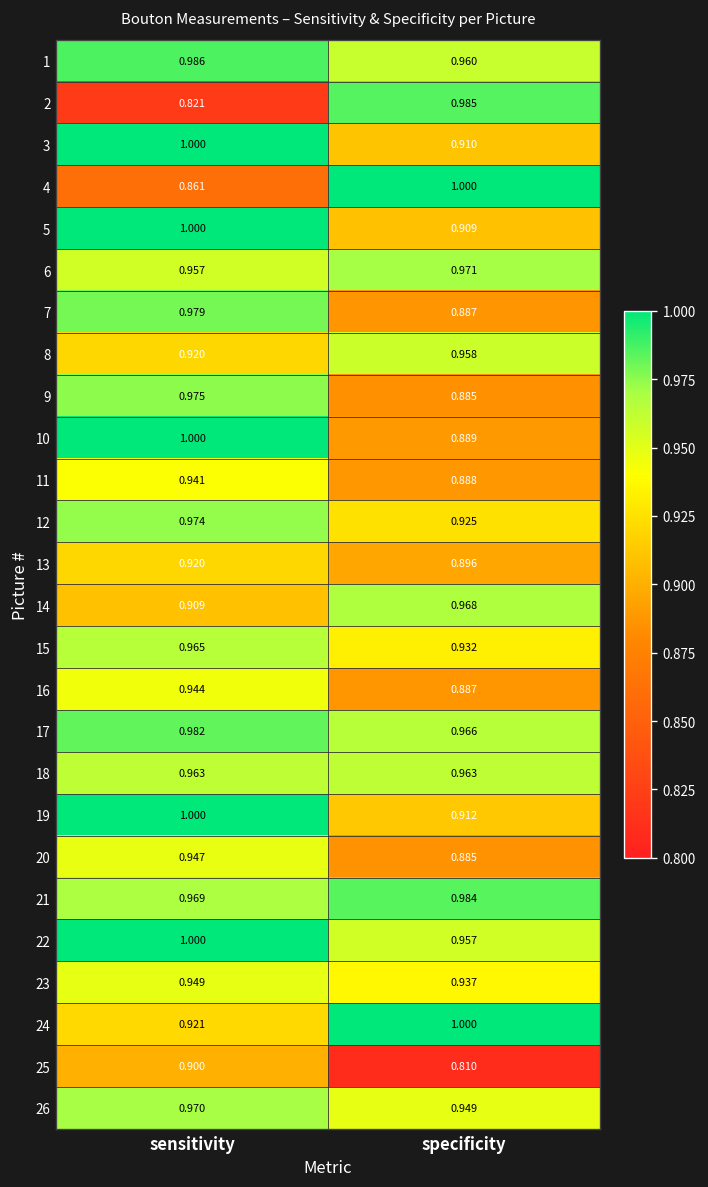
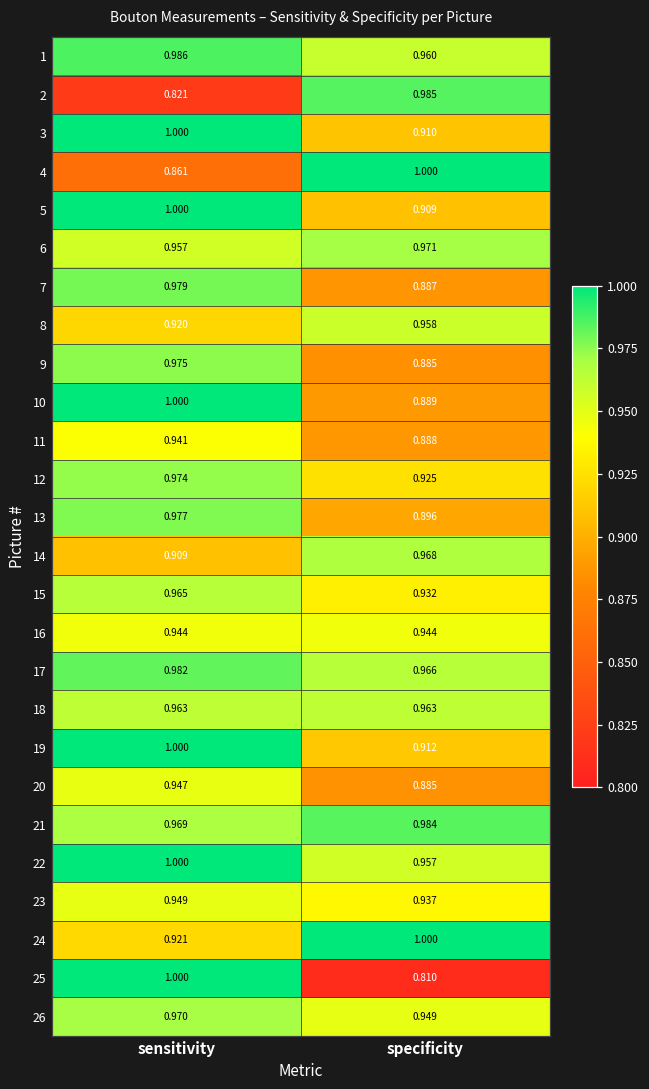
  {
    "1": {
      "sensitivity": 0.986,
      "specificity": 0.960
    },
    "2": {
      "sensitivity": 0.821,
      "specificity": 0.985
    },
    "3": {
      "sensitivity": 1.000,
      "specificity": 0.910
    },
    "4": {
      "sensitivity": 0.861,
      "specificity": 1.000
    },
    "5": {
      "sensitivity": 1.000,
      "specificity": 0.909
    },
    "6": {
      "sensitivity": 0.957,
      "specificity": 0.971
    },
    "7": {
      "sensitivity": 0.979,
      "specificity": 0.887
    },
    "8": {
      "sensitivity": 0.920,
      "specificity": 0.958
    },
    "9": {
      "sensitivity": 0.975,
      "specificity": 0.885
    },
    "10": {
      "sensitivity": 1.000,
      "specificity": 0.889
    },
    "11": {
      "sensitivity": 0.941,
      "specificity": 0.888
    },
    "12": {
      "sensitivity": 0.974,
      "specificity": 0.925
    },
    "13": {
-     "sensitivity": 0.920,
+     "sensitivity": 0.977,
      "specificity": 0.896
    },
    "14": {
      "sensitivity": 0.909,
      "specificity": 0.968
    },
    "15": {
      "sensitivity": 0.965,
      "specificity": 0.932
    },
    "16": {
      "sensitivity": 0.944,
-     "specificity": 0.887
+     "specificity": 0.944
    },
    "17": {
      "sensitivity": 0.982,
      "specificity": 0.966
    },
    "18": {
      "sensitivity": 0.963,
      "specificity": 0.963
    },
    "19": {
      "sensitivity": 1.000,
      "specificity": 0.912
    },
    "20": {
      "sensitivity": 0.947,
      "specificity": 0.885
    },
    "21": {
      "sensitivity": 0.969,
      "specificity": 0.984
    },
    "22": {
      "sensitivity": 1.000,
      "specificity": 0.957
    },
    "23": {
      "sensitivity": 0.949,
      "specificity": 0.937
    },
    "24": {
      "sensitivity": 0.921,
      "specificity": 1.000
    },
    "25": {
-     "sensitivity": 0.900,
+     "sensitivity": 1.000,
      "specificity": 0.810
    },
    "26": {
      "sensitivity": 0.970,
      "specificity": 0.949
    }
  }
